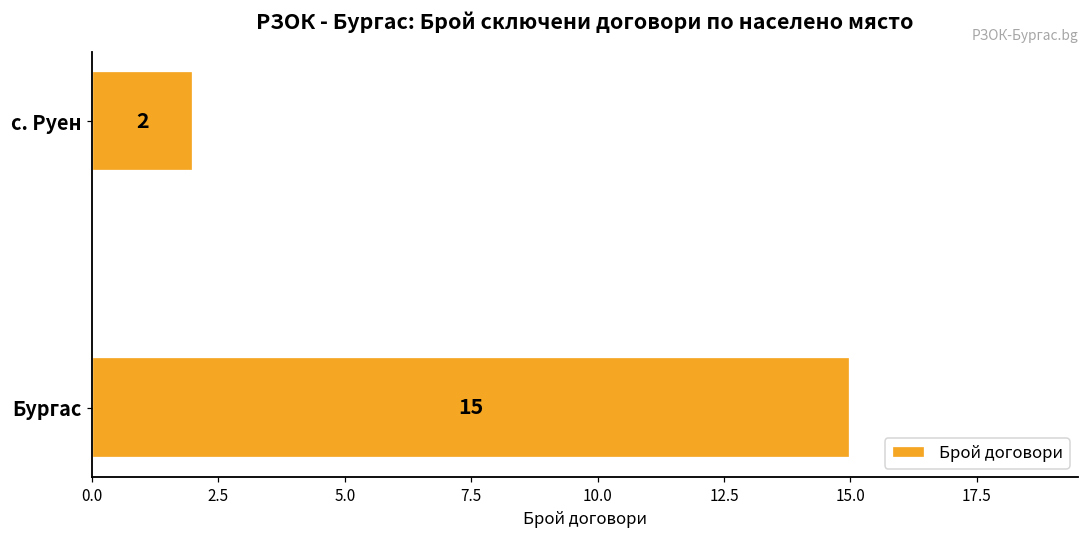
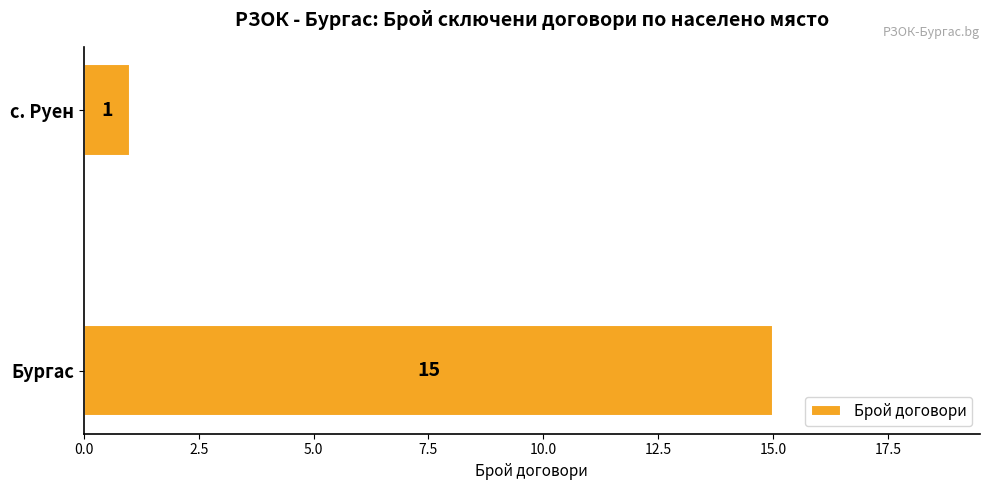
  {
-   "с. Руен": 2,
+   "с. Руен": 1,
    "Бургас": 15
  }
